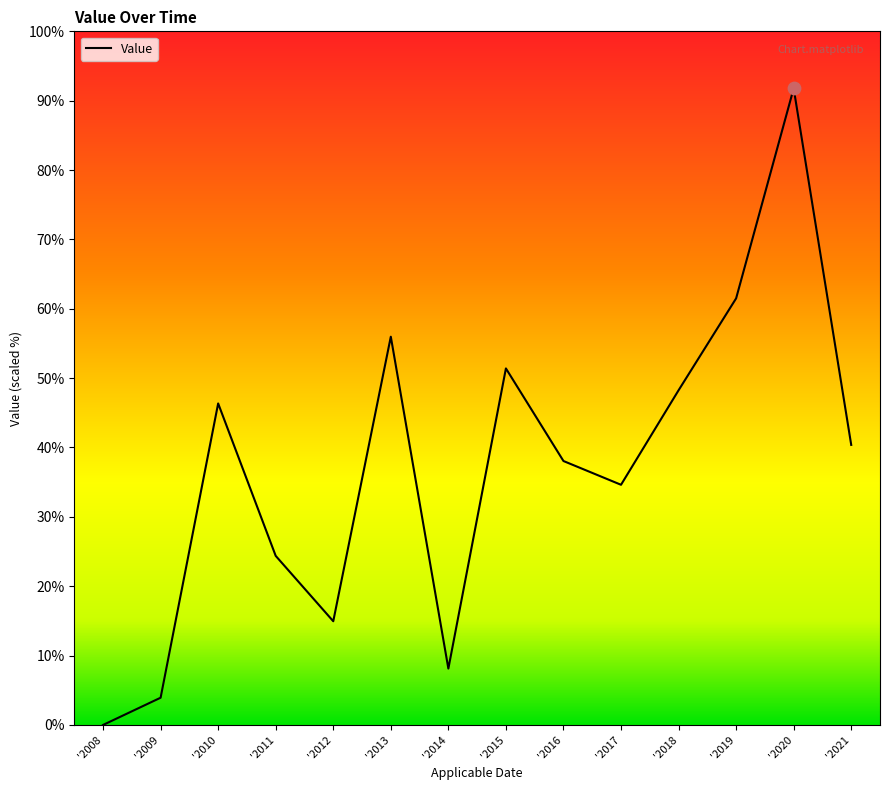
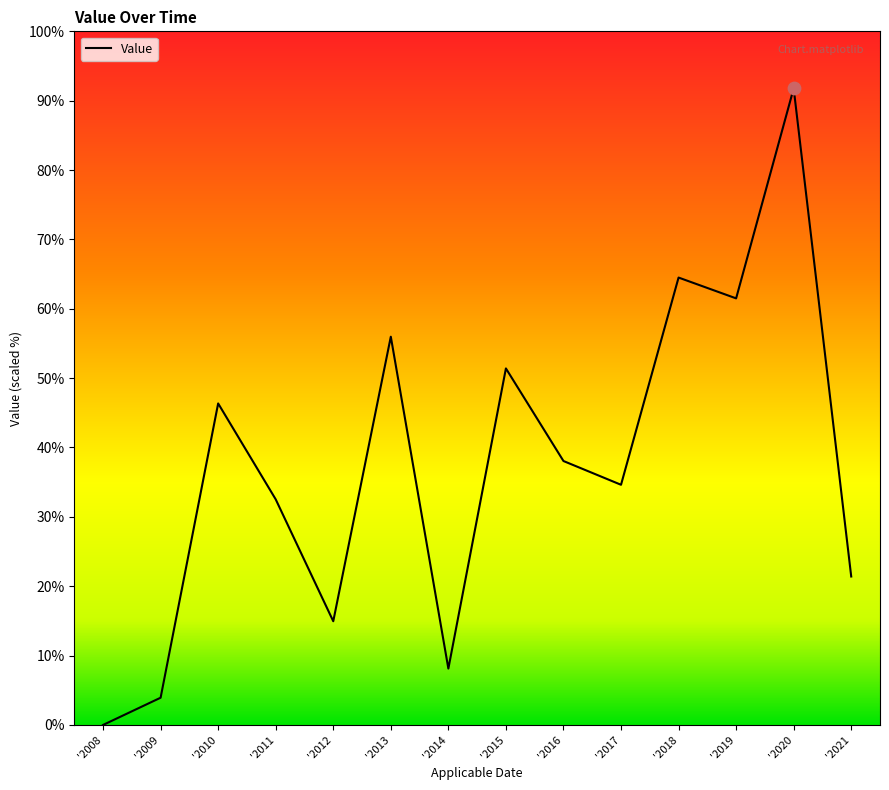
  {
    "Value": {
      "'2008": "0%",
      "'2009": "4%",
      "'2010": "46%",
-     "'2011": "24%",
+     "'2011": "33%",
      "'2012": "15%",
      "'2013": "56%",
      "'2014": "8%",
      "'2015": "51%",
      "'2016": "38%",
      "'2017": "35%",
-     "'2018": "48%",
+     "'2018": "65%",
      "'2019": "62%",
-     "'2021": "40%"
+     "'2021": "21%"
    }
  }
